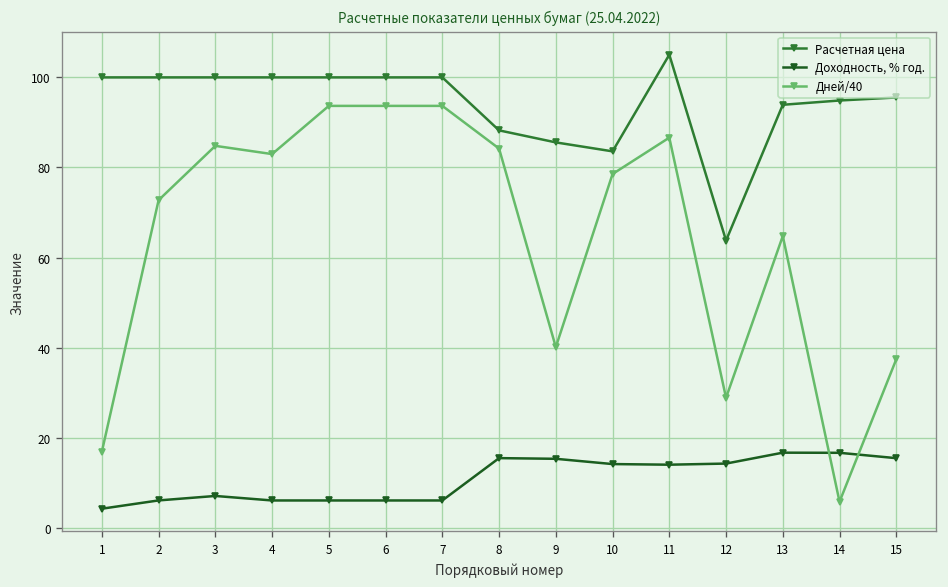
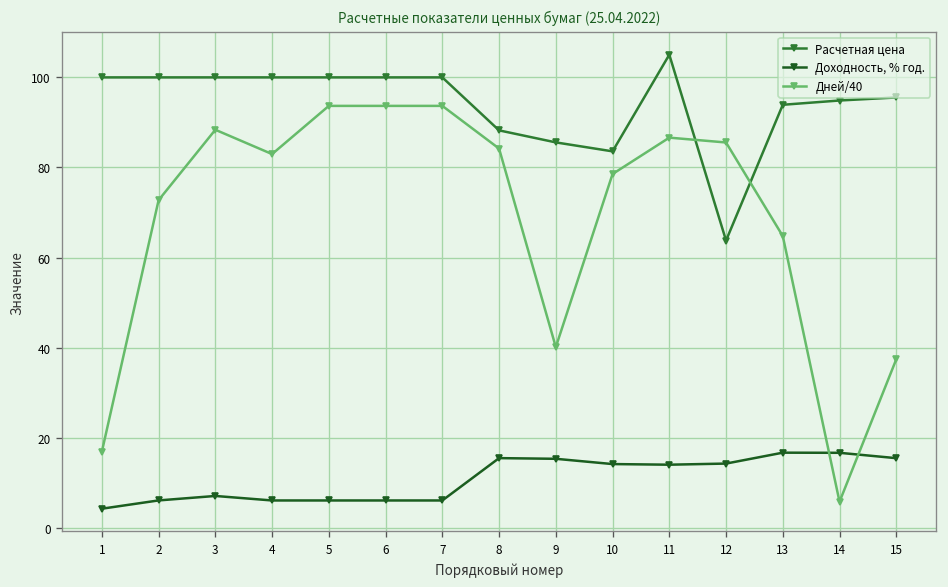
  {
    "Дней/40": {
      "1": 17,
      "2": 73,
-     "3": 85,
+     "3": 88,
      "4": 83,
      "5": 94,
      "6": 94,
      "7": 94,
      "8": 84,
      "9": 40,
      "10": 79,
      "11": 87,
-     "12": 29,
+     "12": 86,
      "13": 65,
      "14": 6,
      "15": 37
    }
  }
